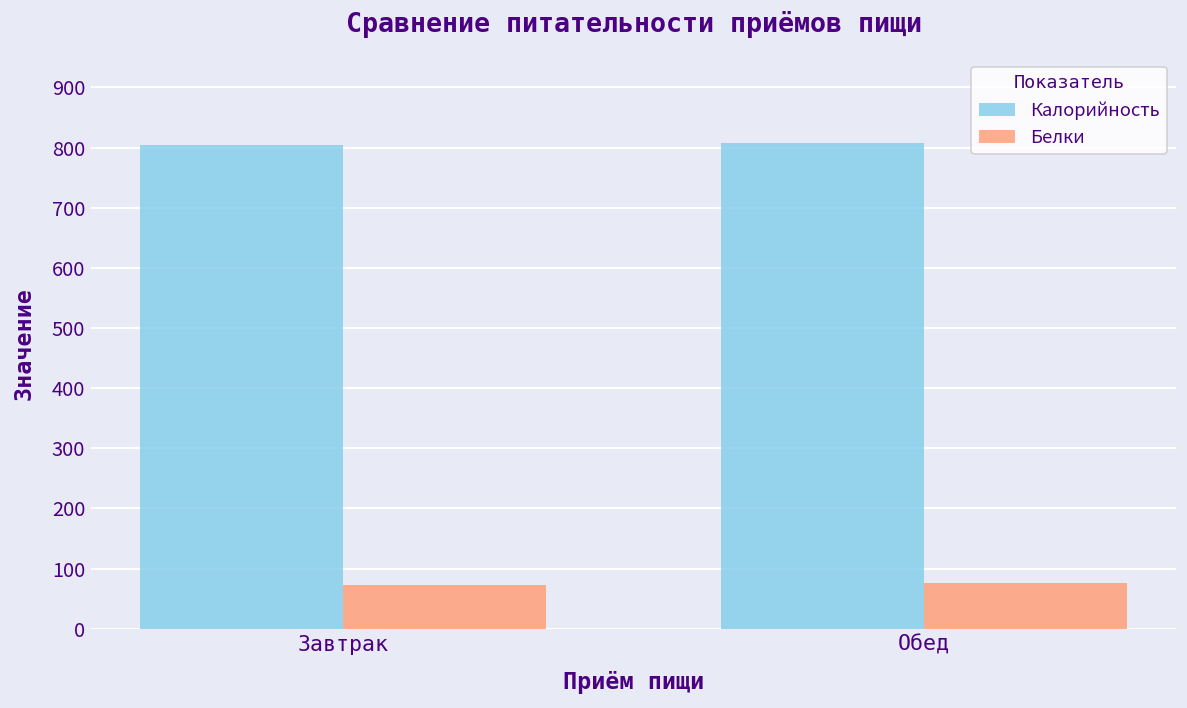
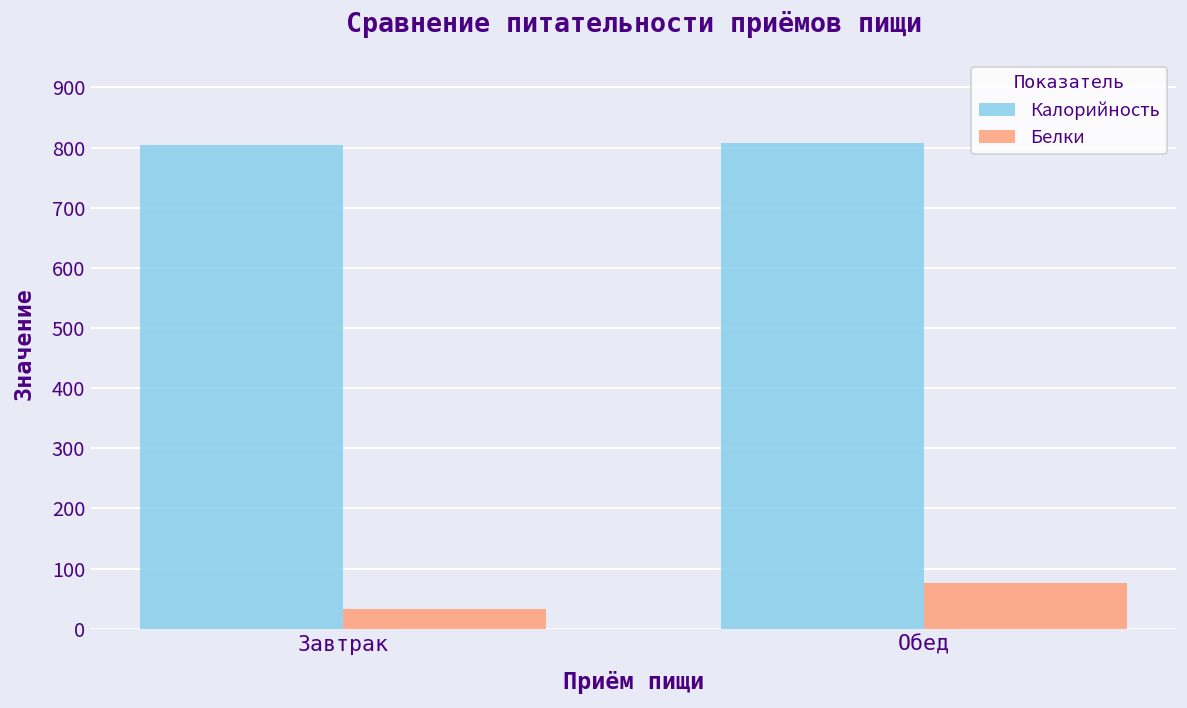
  {
    "Калорийность": {
      "Завтрак": 800,
      "Обед": 810
    },
    "Белки": {
-     "Завтрак": 70,
+     "Завтрак": 30,
      "Обед": 80
    }
  }
